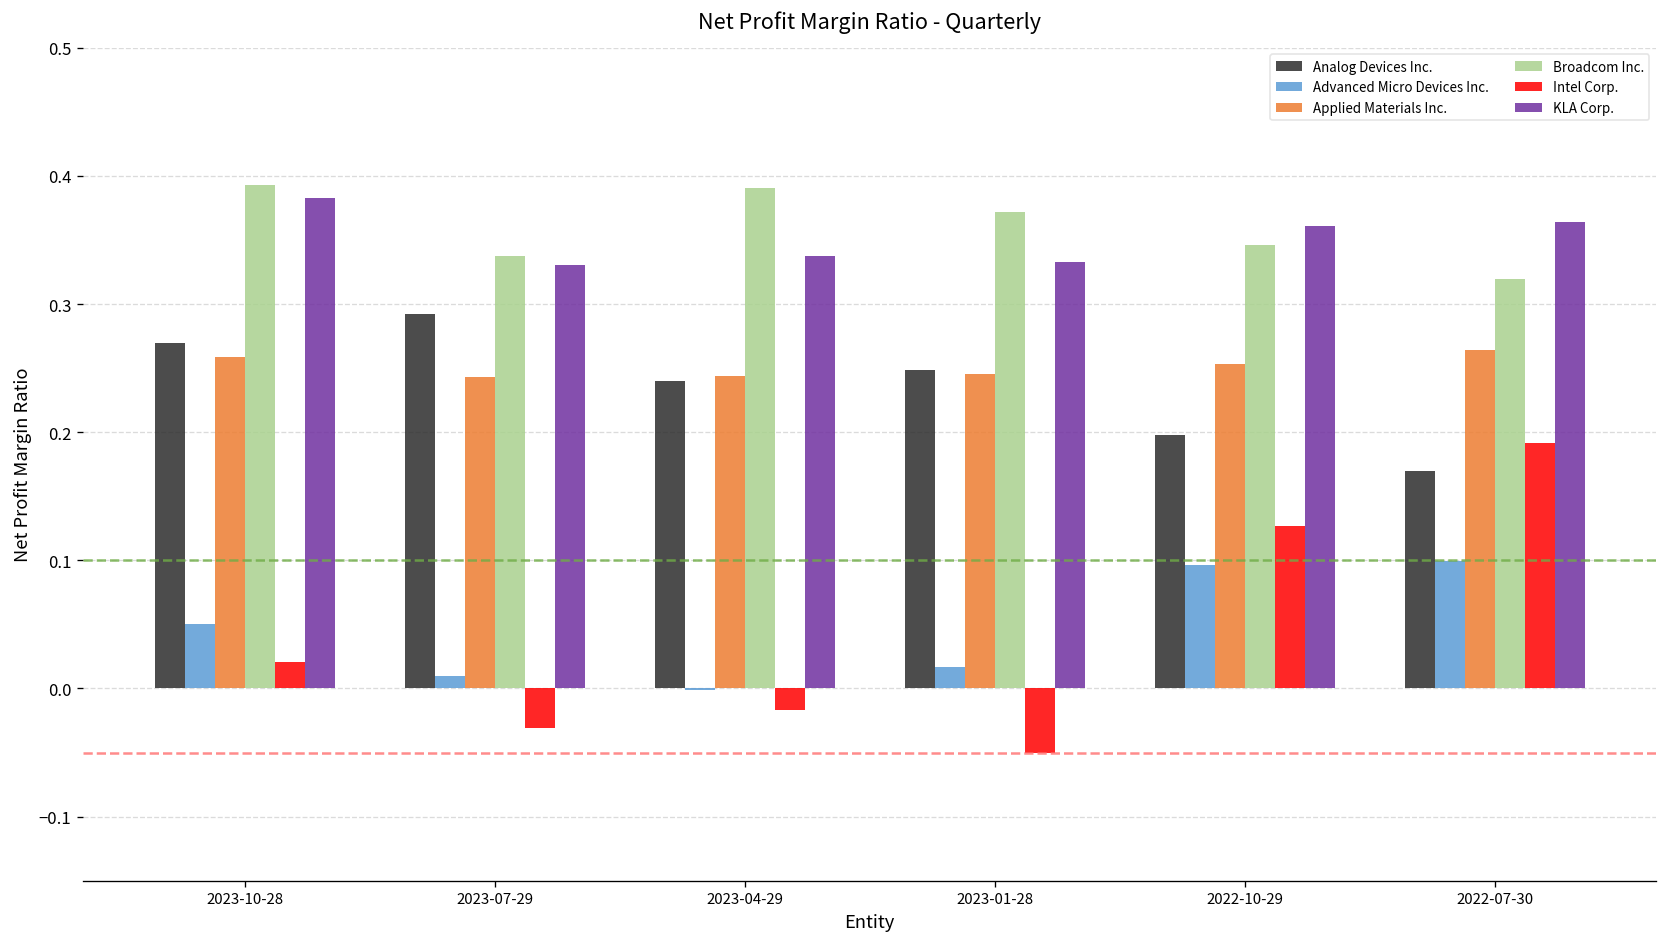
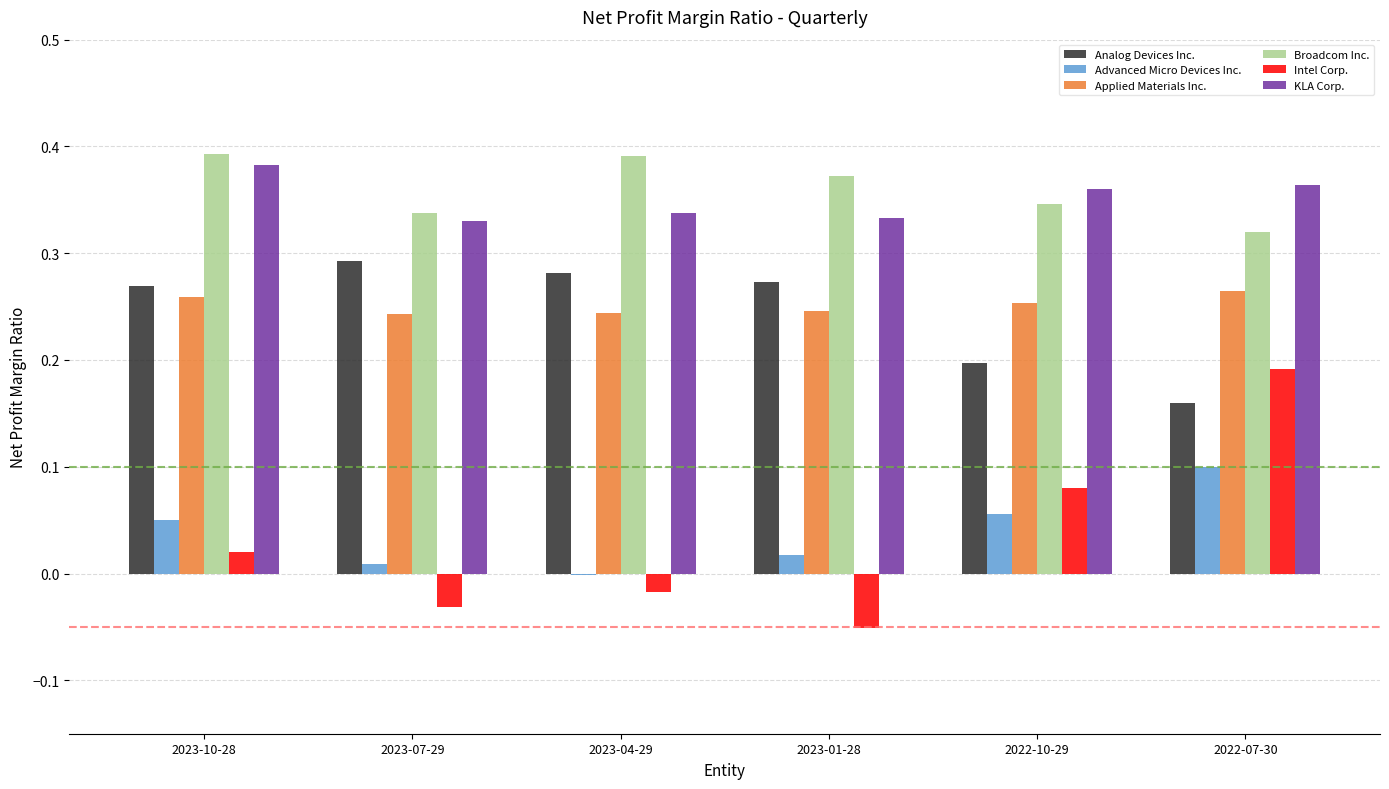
  {
    "Analog Devices Inc.": {
      "2023-10-28": 0.269,
      "2023-07-29": 0.292,
-     "2023-04-29": 0.240,
-     "2023-01-28": 0.249,
+     "2023-04-29": 0.282,
+     "2023-01-28": 0.273,
      "2022-10-29": 0.198,
-     "2022-07-30": 0.17
+     "2022-07-30": 0.16
    },
    "Advanced Micro Devices Inc.": {
      "2023-10-28": 0.050,
      "2023-07-29": 0.009,
      "2023-01-28": 0.017,
-     "2022-10-29": 0.096,
+     "2022-10-29": 0.056,
      "2022-07-30": 0.100
    },
    "Applied Materials Inc.": {
      "2023-10-28": 0.259,
      "2023-07-29": 0.243,
      "2023-04-29": 0.244,
      "2023-01-28": 0.246,
      "2022-10-29": 0.253,
      "2022-07-30": 0.264
    },
    "Broadcom Inc.": {
      "2023-10-28": 0.393,
      "2023-07-29": 0.338,
      "2023-04-29": 0.391,
      "2023-01-28": 0.372,
      "2022-10-29": 0.346,
      "2022-07-30": 0.320
    },
    "Intel Corp.": {
      "2023-10-28": 0.020,
      "2023-07-29": -0.031,
      "2023-04-29": -0.017,
      "2023-01-28": -0.051,
-     "2022-10-29": 0.127,
+     "2022-10-29": 0.080,
      "2022-07-30": 0.191
    },
    "KLA Corp.": {
      "2023-10-28": 0.383,
      "2023-07-29": 0.330,
      "2023-04-29": 0.338,
      "2023-01-28": 0.333,
      "2022-10-29": 0.361,
      "2022-07-30": 0.364
    }
  }
